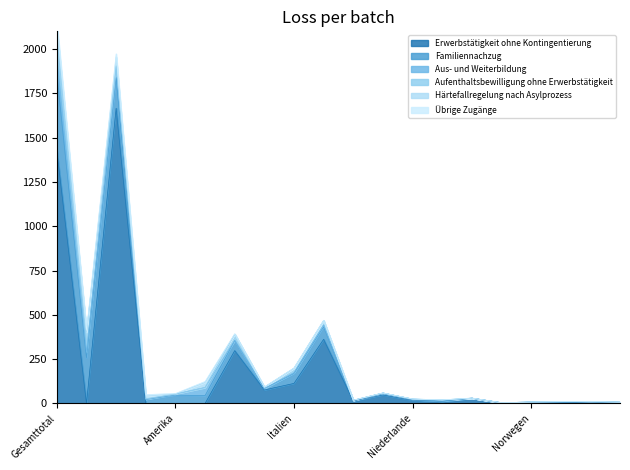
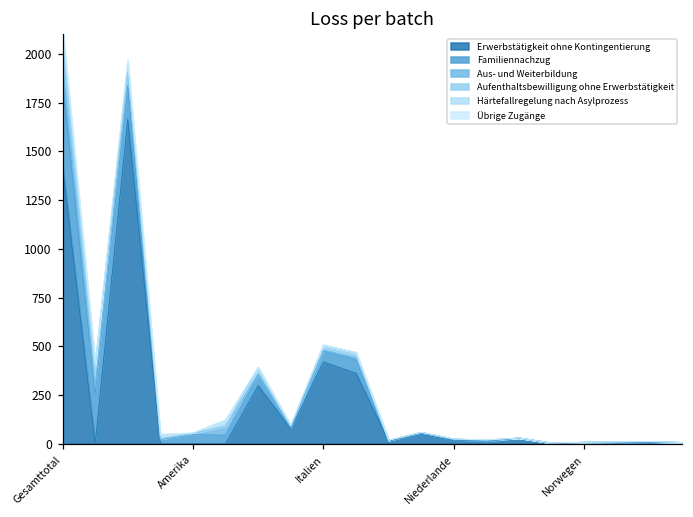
  {
    "Erwerbstätigkeit ohne Kontingentierung": {
      "Gesamttotal": 1430,
      "Amerika": 0,
-     "Italien": 110
+     "Italien": 420
    }
  }
